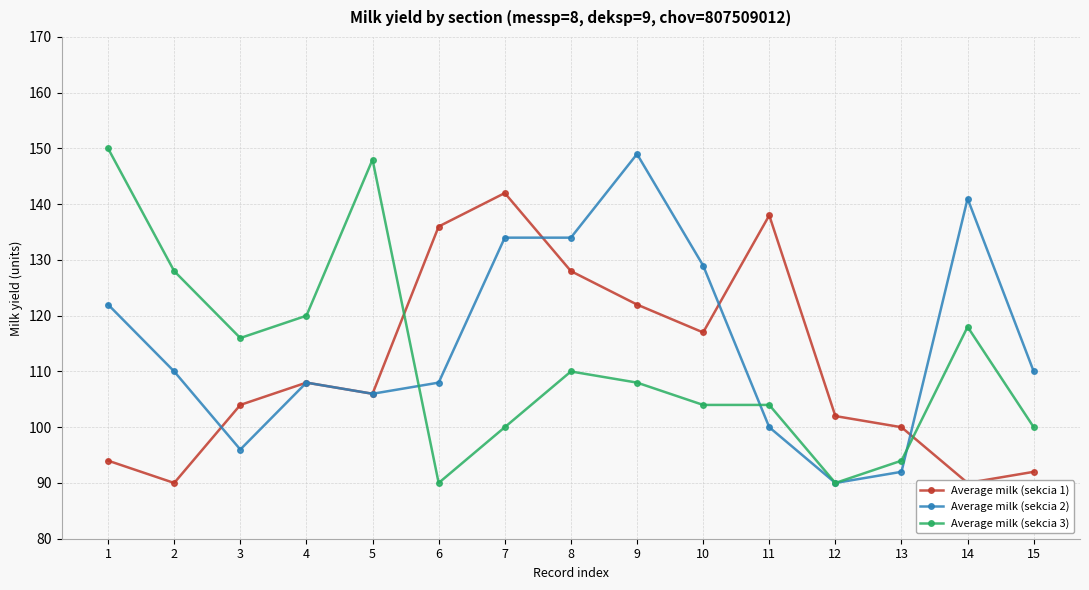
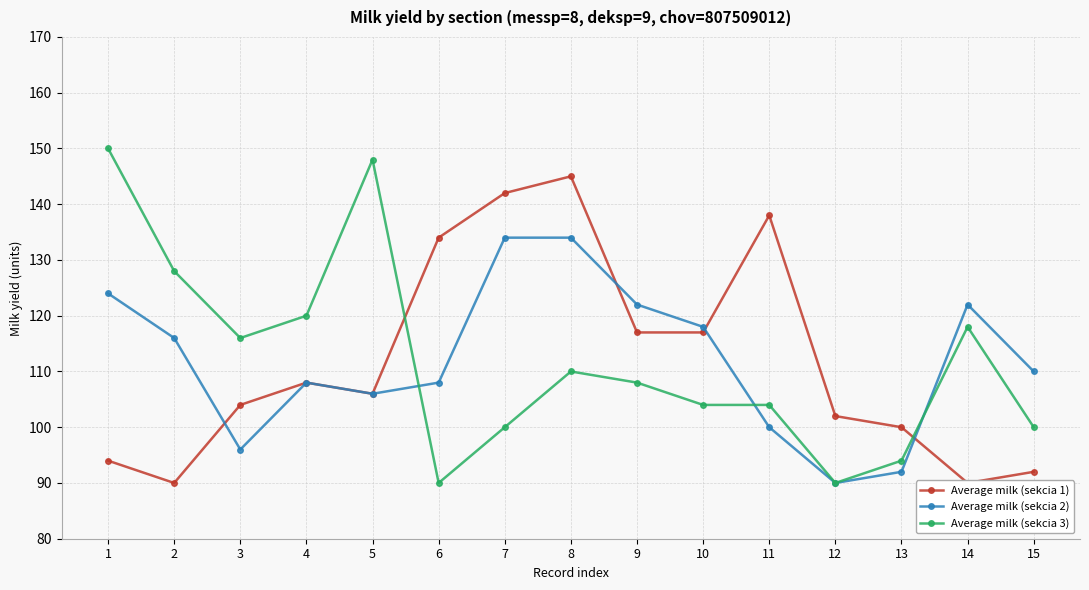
  {
    "Average milk (sekcia 1)": {
      "1": 94,
      "2": 90,
      "3": 104,
-     "6": 136,
+     "6": 134,
      "7": 142,
-     "8": 128,
-     "9": 122,
+     "8": 145,
+     "9": 117,
      "10": 117,
      "11": 138,
      "12": 102,
      "13": 100,
      "15": 92
    },
    "Average milk (sekcia 2)": {
-     "1": 122,
-     "2": 110,
+     "1": 124,
+     "2": 116,
      "3": 96,
      "6": 108,
      "7": 134,
      "8": 134,
-     "9": 149,
-     "10": 129,
+     "9": 122,
+     "10": 118,
      "11": 100,
      "13": 92,
-     "14": 141,
+     "14": 122,
      "15": 110
    },
    "Average milk (sekcia 3)": {
      "1": 150,
      "2": 128,
      "3": 116,
      "4": 120,
      "5": 148,
      "6": 90,
      "7": 100,
      "8": 110,
      "9": 108,
      "10": 104,
      "11": 104,
      "13": 94,
      "14": 118,
      "15": 100
    }
  }
